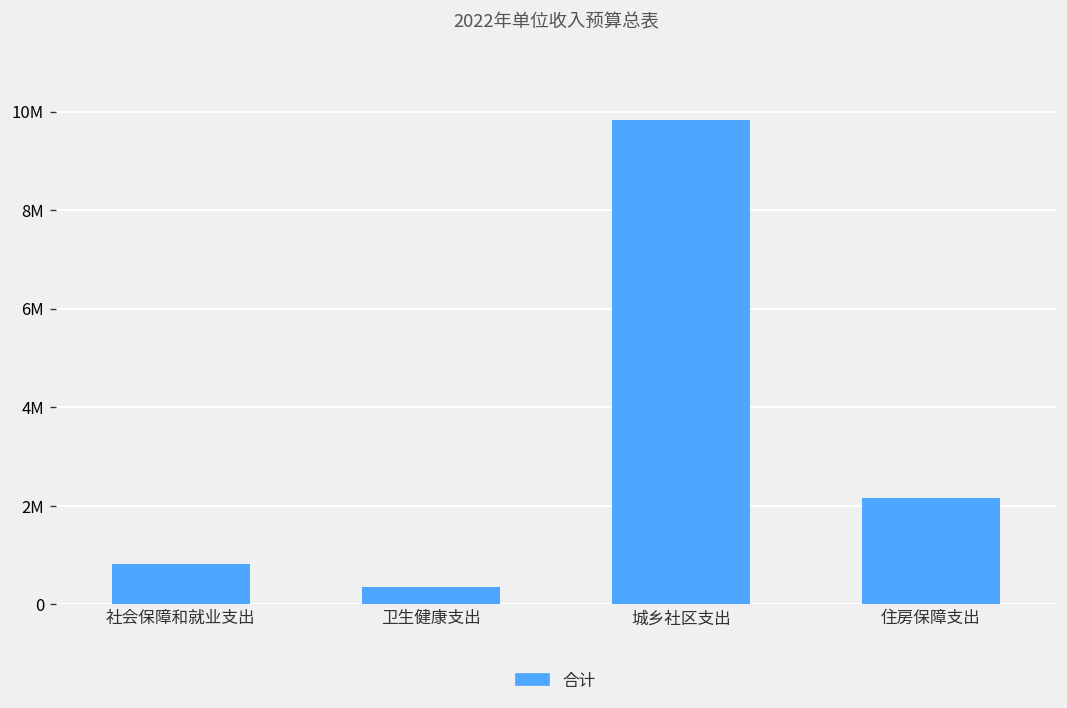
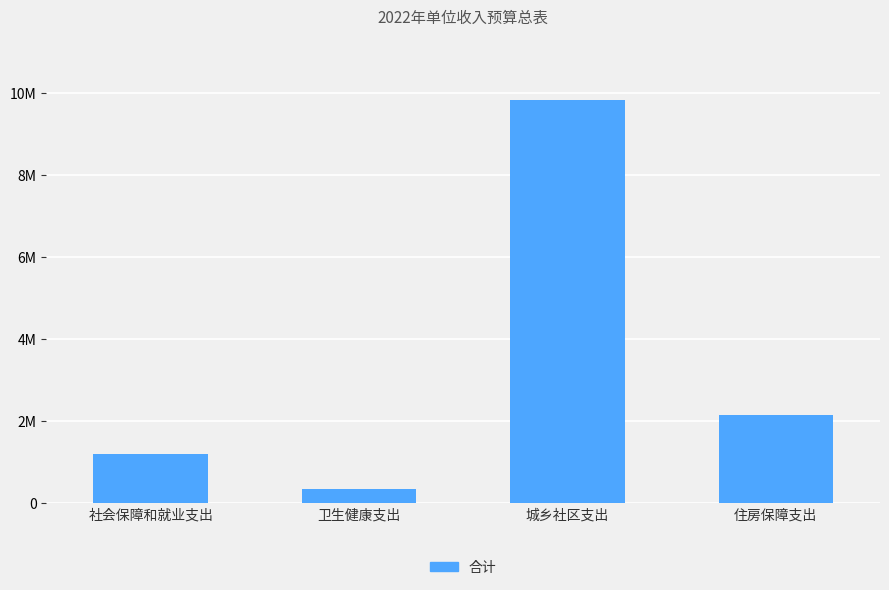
  {
-   "社会保障和就业支出": 800000,
+   "社会保障和就业支出": 1200000,
    "卫生健康支出": 400000,
    "城乡社区支出": 9800000,
    "住房保障支出": 2100000
  }
